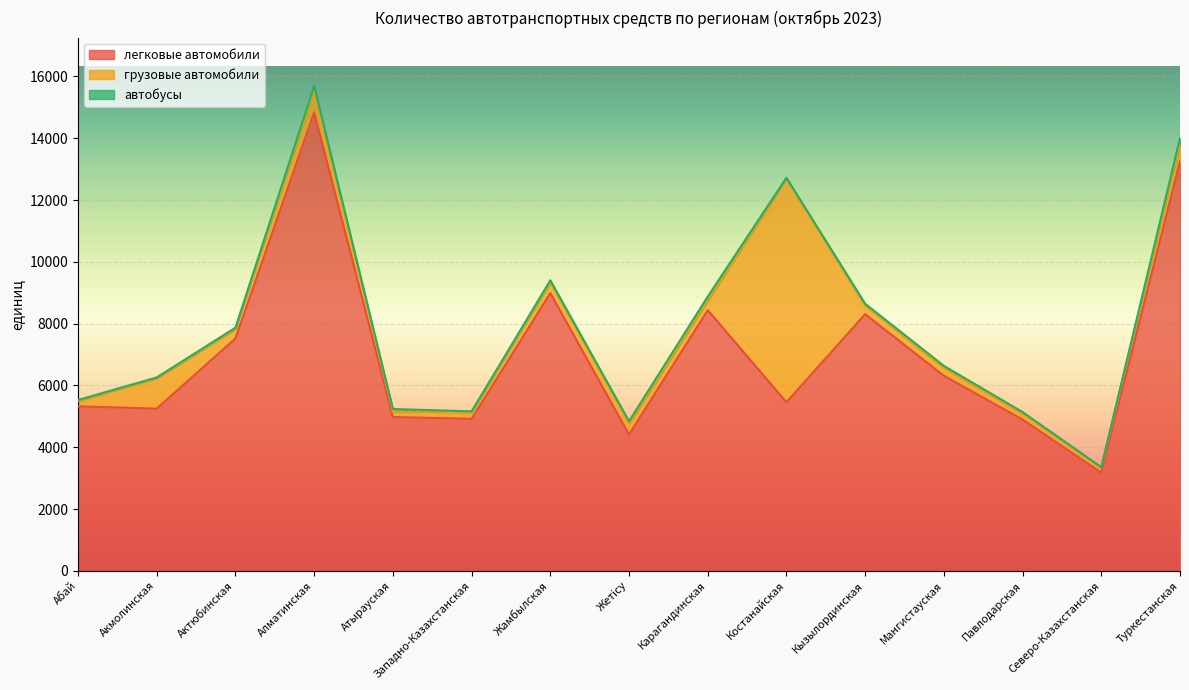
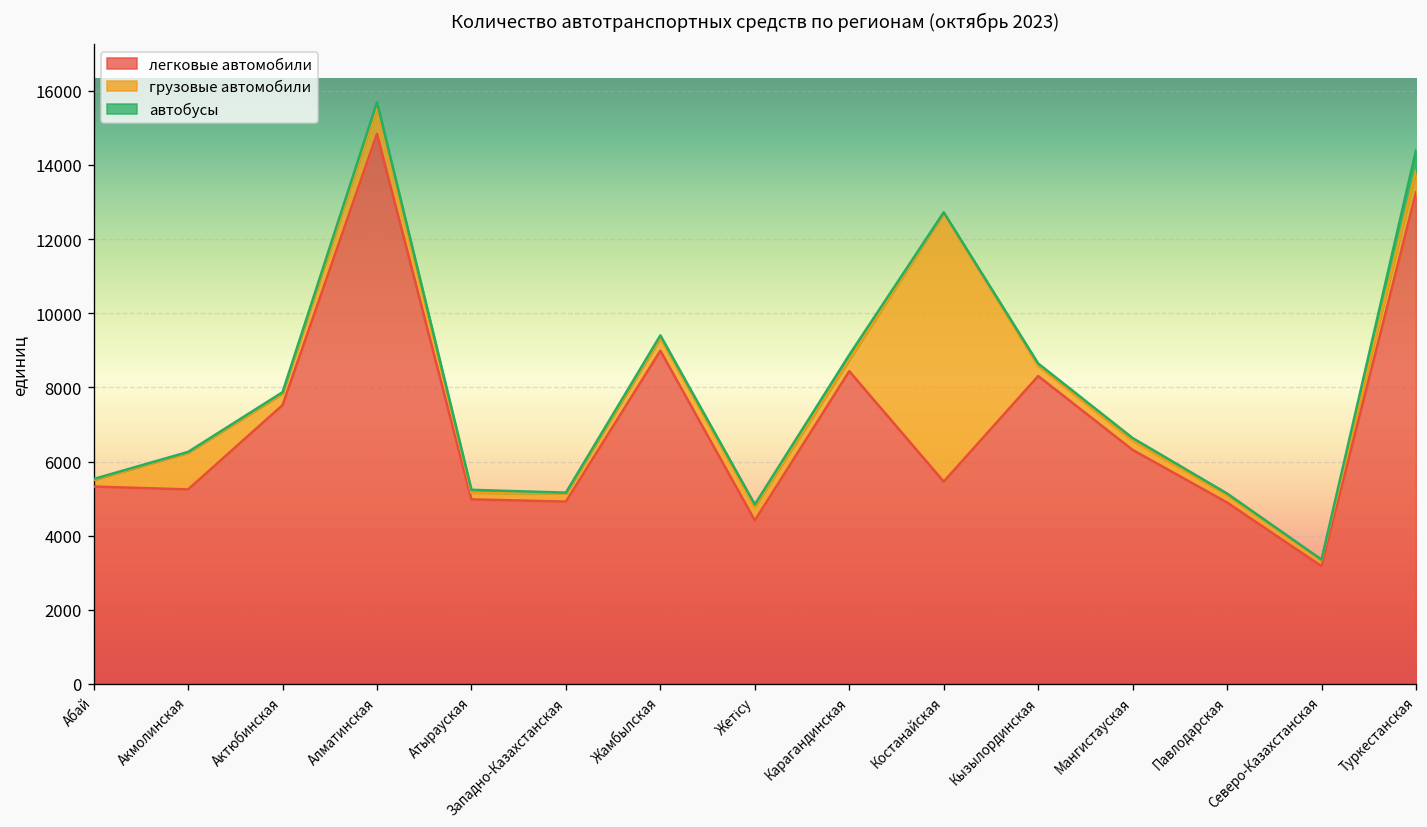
  {
    "легковые автомобили": {
      "Абай": 5300,
      "Акмолинская": 5200,
      "Актюбинская": 7500,
      "Алматинская": 14800,
      "Атырауская": 5000,
      "Западно-Казахстанская": 4900,
      "Жамбылская": 9000,
      "Жетісу": 4400,
      "Карагандинская": 8400,
      "Костанайская": 5500,
      "Кызылординская": 8300,
      "Мангистауская": 6300,
      "Павлодарская": 4900,
      "Северо-Казахстанская": 3200,
      "Туркестанская": 13300
    },
    "грузовые автомобили": {
      "Алматинская": 700,
      "Карагандинская": 300,
      "Туркестанская": 600
    },
    "автобусы": {
      "Алматинская": 100,
      "Карагандинская": 100,
-     "Туркестанская": 200
+     "Туркестанская": 600
    }
  }
